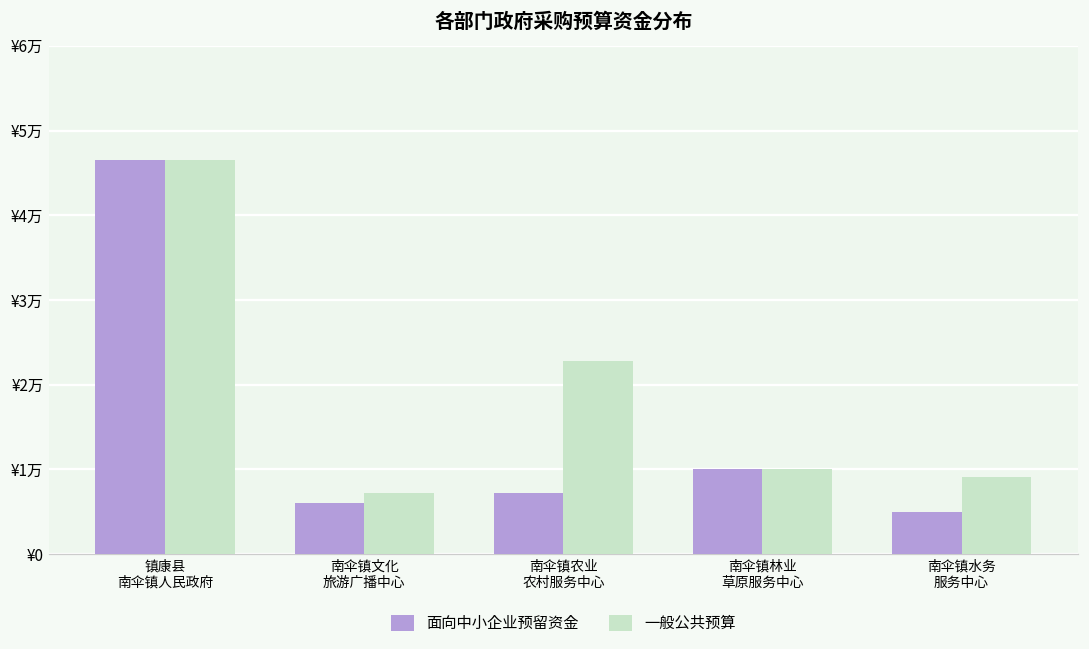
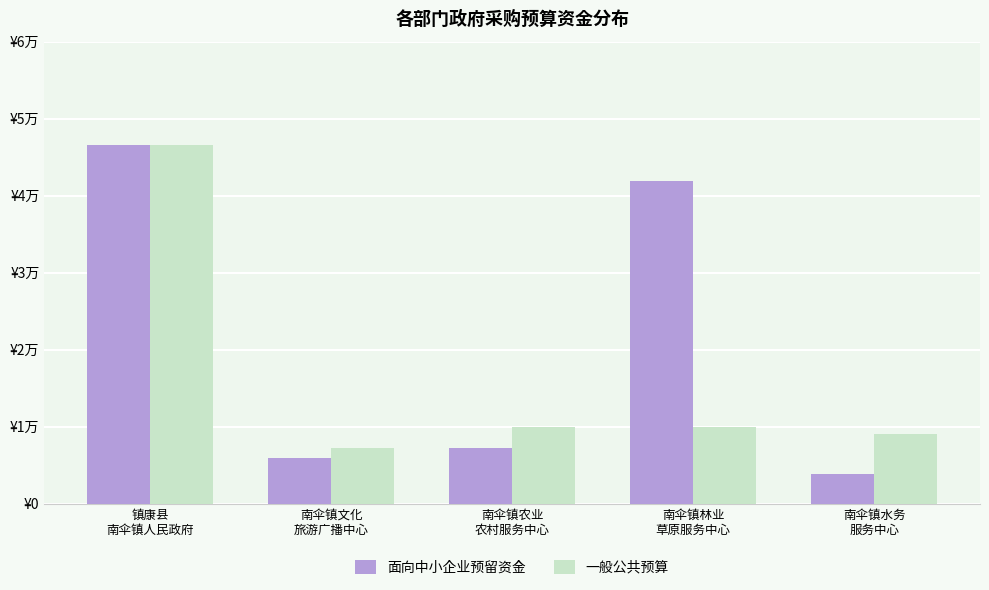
  {
    "面向中小企业预留资金": {
      "镇康县 南伞镇人民政府": "¥4.7万",
      "南伞镇文化 旅游广播中心": "¥0.6万",
      "南伞镇农业 农村服务中心": "¥0.7万",
-     "南伞镇林业 草原服务中心": "¥1.0万",
-     "南伞镇水务 服务中心": "¥0.5万"
+     "南伞镇林业 草原服务中心": "¥4.2万",
+     "南伞镇水务 服务中心": "¥0.4万"
    },
    "一般公共预算": {
      "镇康县 南伞镇人民政府": "¥4.7万",
      "南伞镇文化 旅游广播中心": "¥0.7万",
-     "南伞镇农业 农村服务中心": "¥2.3万",
+     "南伞镇农业 农村服务中心": "¥1.0万",
      "南伞镇林业 草原服务中心": "¥1.0万",
      "南伞镇水务 服务中心": "¥0.9万"
    }
  }
